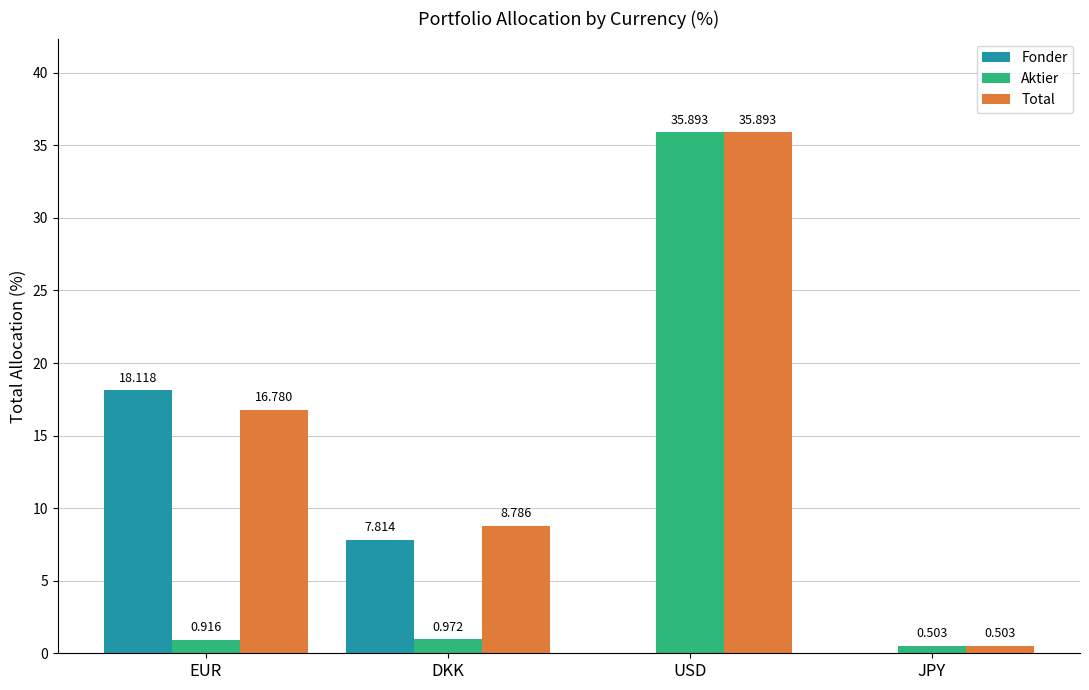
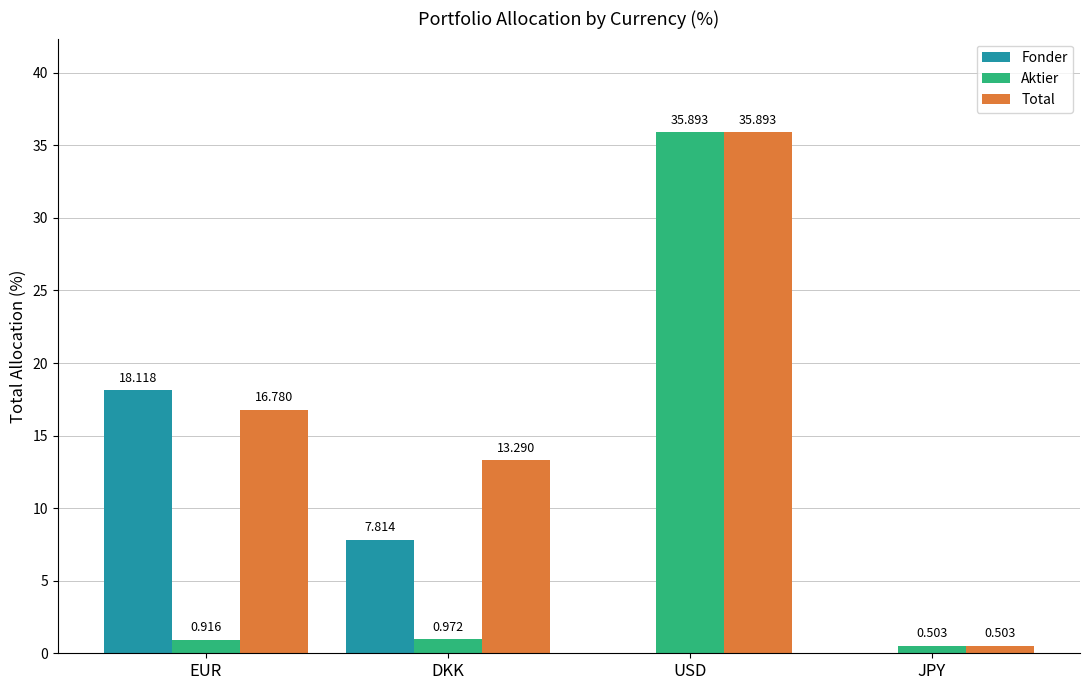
  {
    "Total": {
      "EUR": 16.780,
-     "DKK": 8.786,
+     "DKK": 13.290,
      "USD": 35.893,
      "JPY": 0.503
    }
  }
